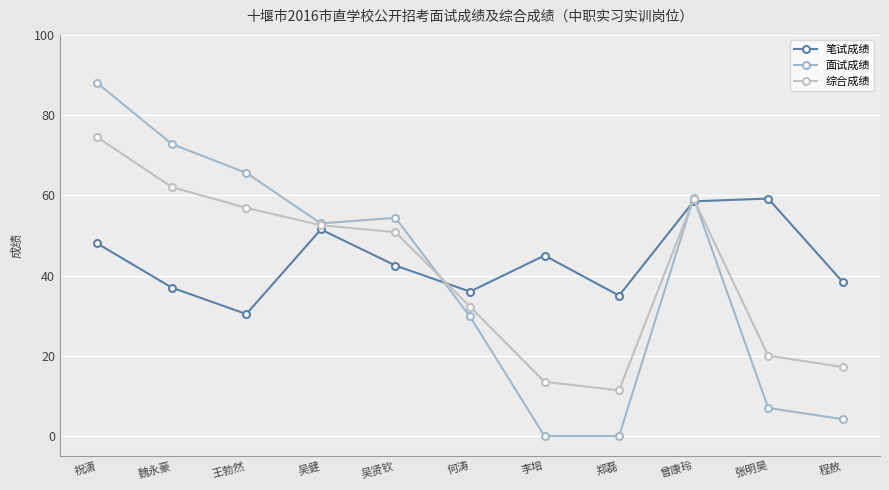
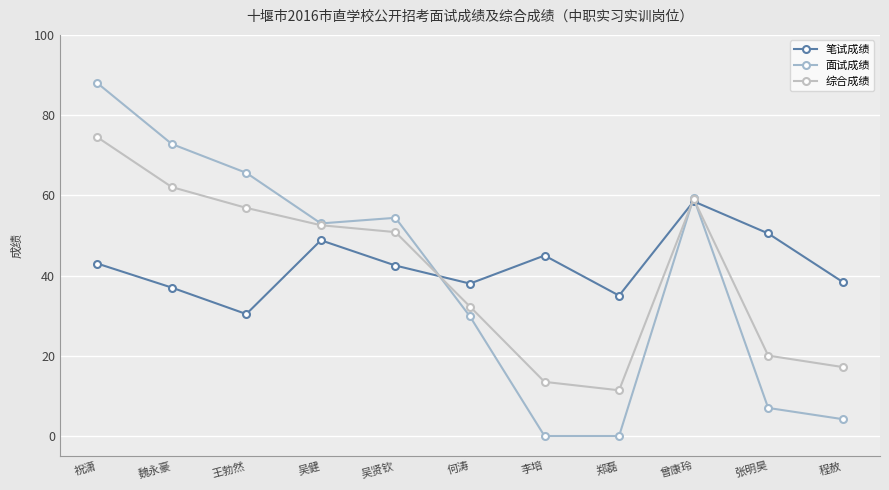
  {
    "笔试成绩": {
-     "祝潇": 48,
+     "祝潇": 43,
      "魏永豪": 37,
      "王勃然": 30,
-     "吴健": 52,
+     "吴健": 49,
      "吴贤钦": 43,
-     "何涛": 36,
+     "何涛": 38,
      "李培": 45,
      "郑磊": 35,
      "曾康玲": 59,
-     "张明昊": 59,
+     "张明昊": 51,
      "程赦": 38
    }
  }
